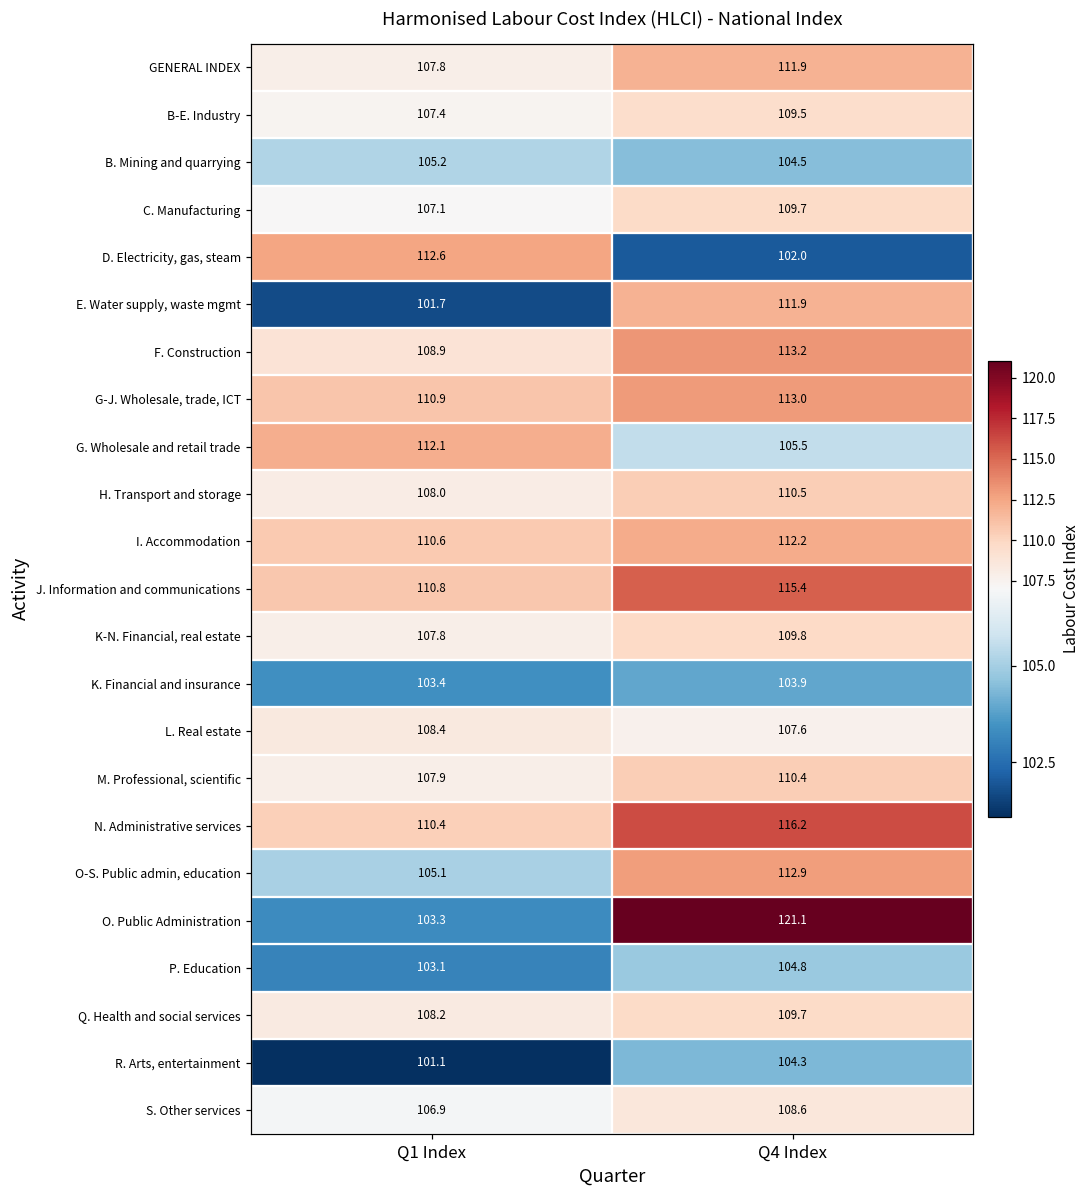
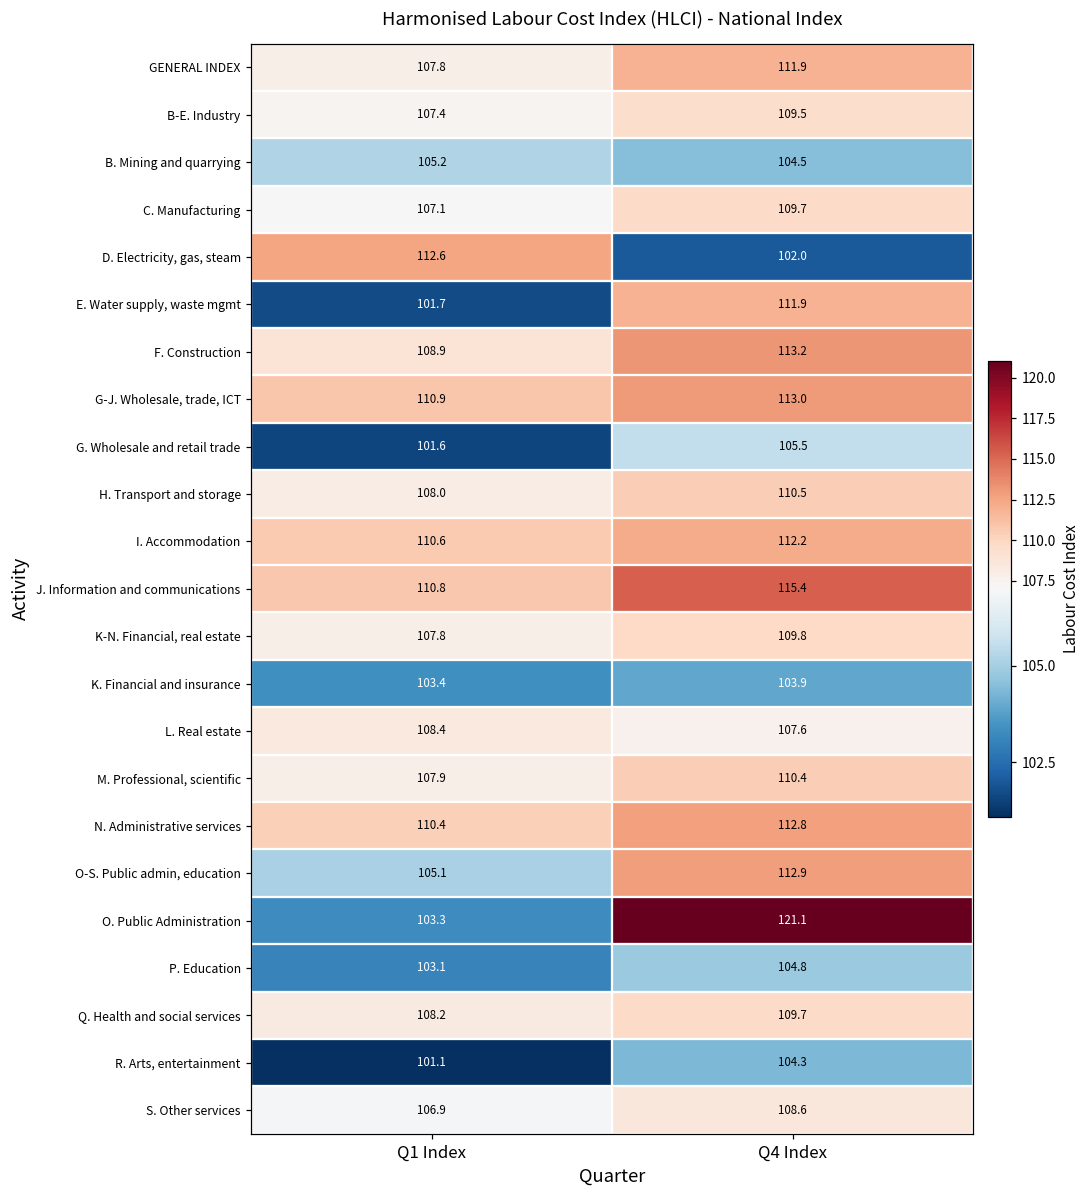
  {
    "GENERAL INDEX": {
      "Q1 Index": 107.8,
      "Q4 Index": 111.9
    },
    "B-E. Industry": {
      "Q1 Index": 107.4,
      "Q4 Index": 109.5
    },
    "B. Mining and quarrying": {
      "Q1 Index": 105.2,
      "Q4 Index": 104.5
    },
    "C. Manufacturing": {
      "Q1 Index": 107.1,
      "Q4 Index": 109.7
    },
    "D. Electricity, gas, steam": {
      "Q1 Index": 112.6,
      "Q4 Index": 102.0
    },
    "E. Water supply, waste mgmt": {
      "Q1 Index": 101.7,
      "Q4 Index": 111.9
    },
    "F. Construction": {
      "Q1 Index": 108.9,
      "Q4 Index": 113.2
    },
    "G-J. Wholesale, trade, ICT": {
      "Q1 Index": 110.9,
      "Q4 Index": 113.0
    },
    "G. Wholesale and retail trade": {
-     "Q1 Index": 112.1,
+     "Q1 Index": 101.6,
      "Q4 Index": 105.5
    },
    "H. Transport and storage": {
      "Q1 Index": 108.0,
      "Q4 Index": 110.5
    },
    "I. Accommodation": {
      "Q1 Index": 110.6,
      "Q4 Index": 112.2
    },
    "J. Information and communications": {
      "Q1 Index": 110.8,
      "Q4 Index": 115.4
    },
    "K-N. Financial, real estate": {
      "Q1 Index": 107.8,
      "Q4 Index": 109.8
    },
    "K. Financial and insurance": {
      "Q1 Index": 103.4,
      "Q4 Index": 103.9
    },
    "L. Real estate": {
      "Q1 Index": 108.4,
      "Q4 Index": 107.6
    },
    "M. Professional, scientific": {
      "Q1 Index": 107.9,
      "Q4 Index": 110.4
    },
    "N. Administrative services": {
      "Q1 Index": 110.4,
-     "Q4 Index": 116.2
+     "Q4 Index": 112.8
    },
    "O-S. Public admin, education": {
      "Q1 Index": 105.1,
      "Q4 Index": 112.9
    },
    "O. Public Administration": {
      "Q1 Index": 103.3,
      "Q4 Index": 121.1
    },
    "P. Education": {
      "Q1 Index": 103.1,
      "Q4 Index": 104.8
    },
    "Q. Health and social services": {
      "Q1 Index": 108.2,
      "Q4 Index": 109.7
    },
    "R. Arts, entertainment": {
      "Q1 Index": 101.1,
      "Q4 Index": 104.3
    },
    "S. Other services": {
      "Q1 Index": 106.9,
      "Q4 Index": 108.6
    }
  }
